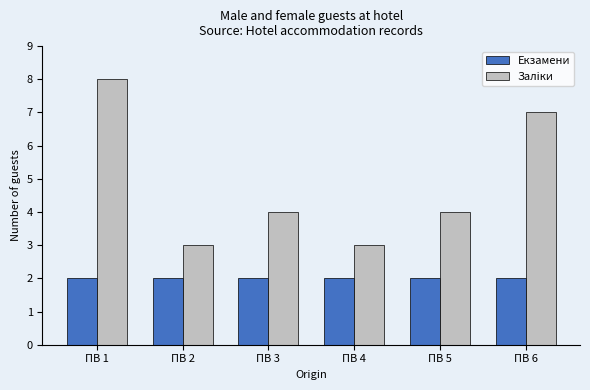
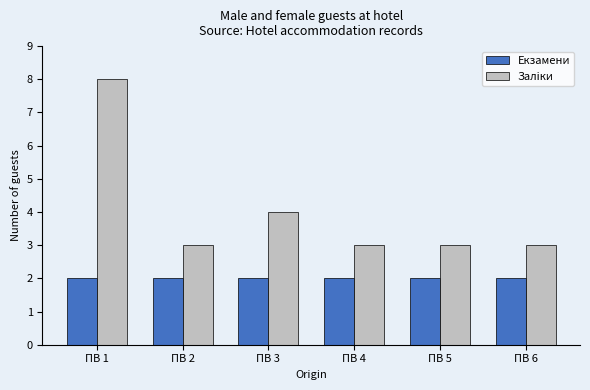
  {
    "Екзамени": {
      "ПВ 1": 2,
      "ПВ 2": 2,
      "ПВ 3": 2,
      "ПВ 4": 2,
      "ПВ 5": 2,
      "ПВ 6": 2
    },
    "Заліки": {
      "ПВ 1": 8,
      "ПВ 2": 3,
      "ПВ 3": 4,
      "ПВ 4": 3,
-     "ПВ 5": 4,
-     "ПВ 6": 7
+     "ПВ 5": 3,
+     "ПВ 6": 3
    }
  }
